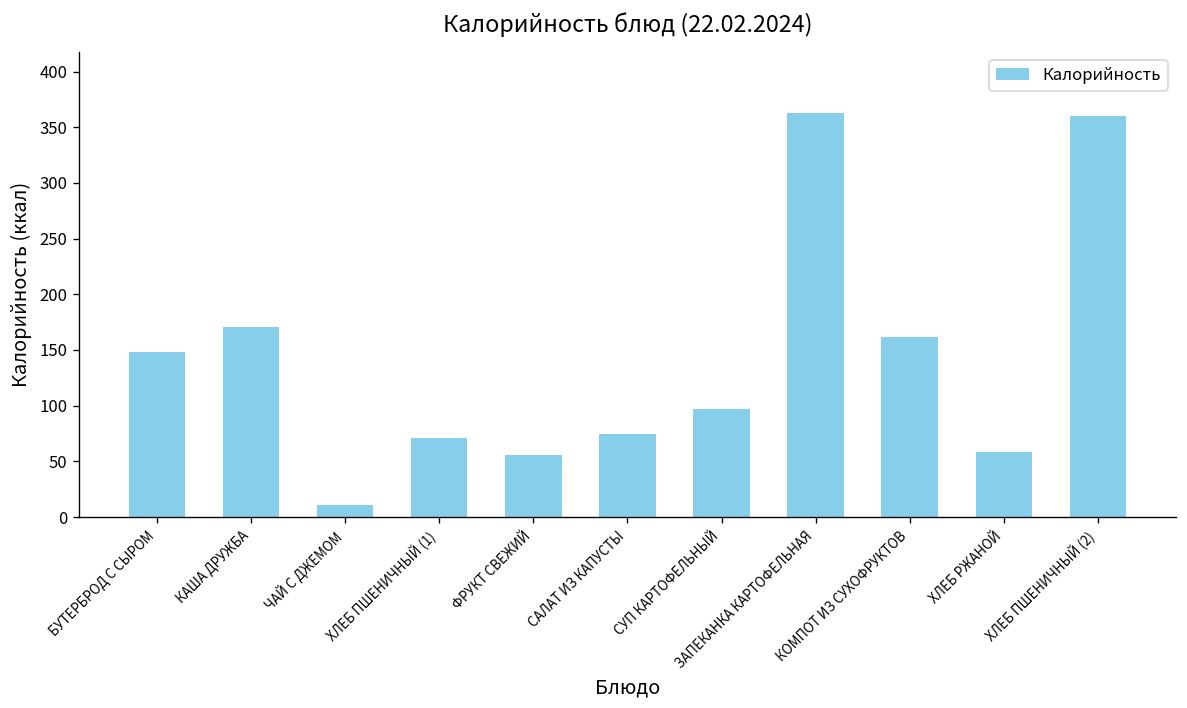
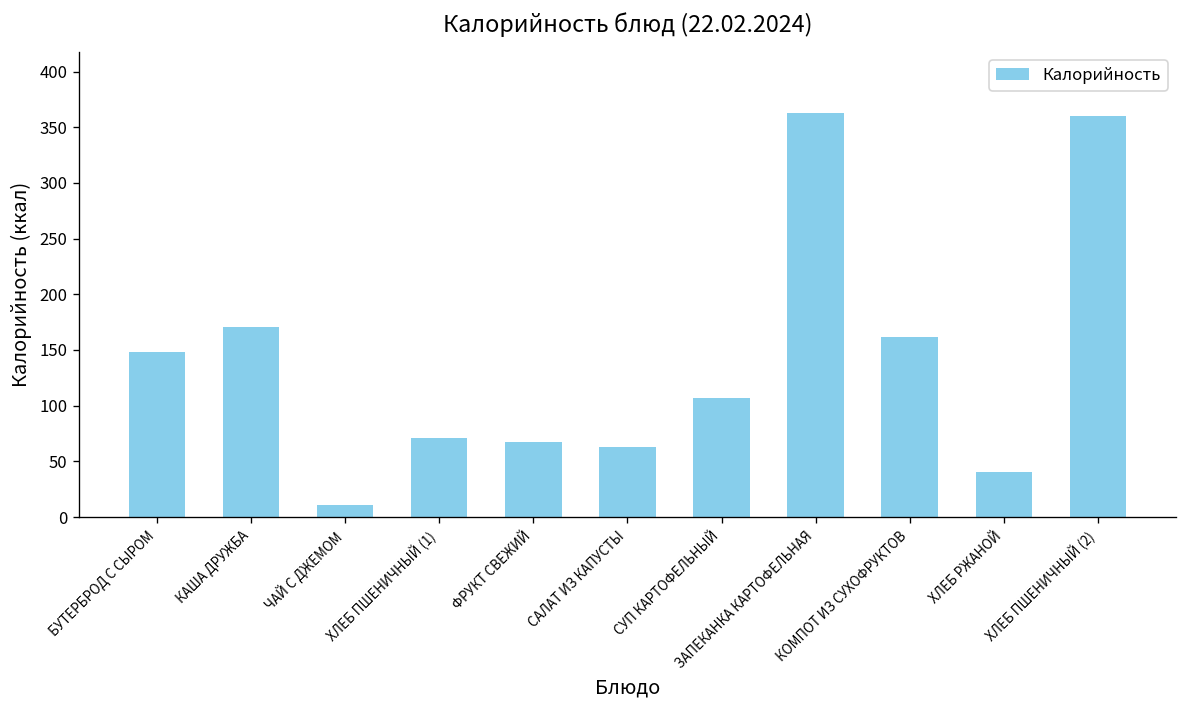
  {
    "БУТЕРБРОД С СЫРОМ": 150,
    "КАША ДРУЖБА": 170,
    "ЧАЙ С ДЖЕМОМ": 10,
    "ХЛЕБ ПШЕНИЧНЫЙ (1)": 70,
-   "ФРУКТ СВЕЖИЙ": 60,
-   "САЛАТ ИЗ КАПУСТЫ": 80,
-   "СУП КАРТОФЕЛЬНЫЙ": 100,
+   "ФРУКТ СВЕЖИЙ": 70,
+   "САЛАТ ИЗ КАПУСТЫ": 60,
+   "СУП КАРТОФЕЛЬНЫЙ": 110,
    "ЗАПЕКАНКА КАРТОФЕЛЬНАЯ": 360,
    "КОМПОТ ИЗ СУХОФРУКТОВ": 160,
-   "ХЛЕБ РЖАНОЙ": 60,
+   "ХЛЕБ РЖАНОЙ": 40,
    "ХЛЕБ ПШЕНИЧНЫЙ (2)": 360
  }
